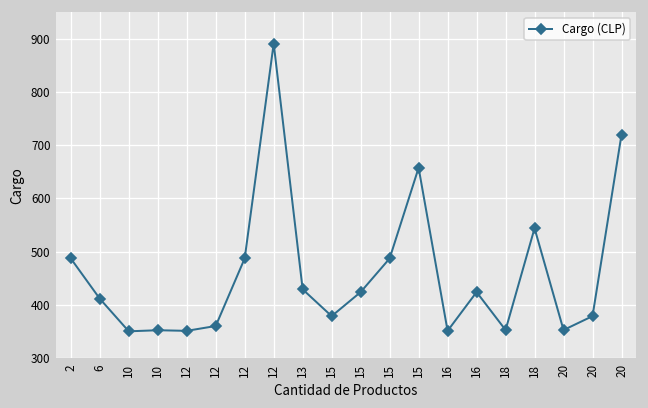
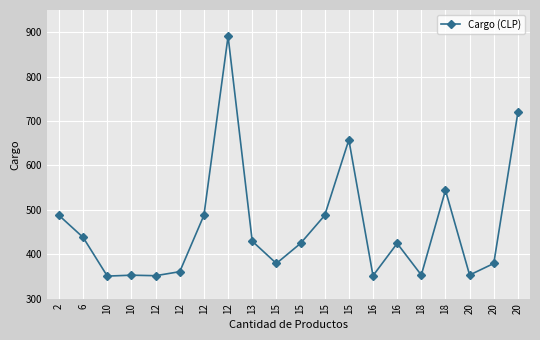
  {
    "2": 490,
-   "6": 410,
+   "6": 440,
    "13": 430
  }
